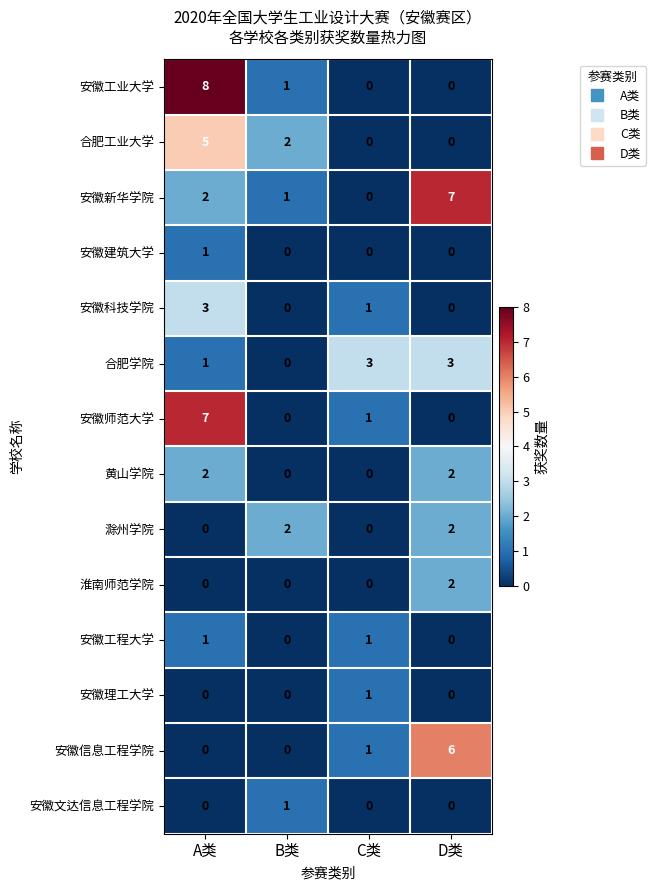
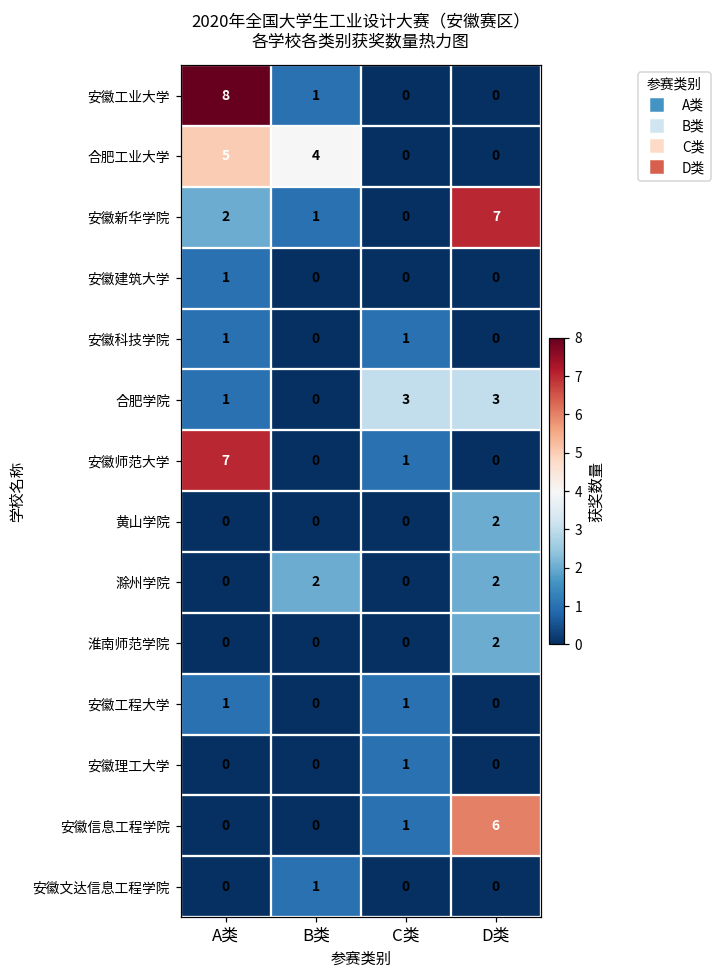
  {
    "安徽工业大学": {
      "A类": 8,
      "B类": 1,
      "C类": 0,
      "D类": 0
    },
    "合肥工业大学": {
      "A类": 5,
-     "B类": 2,
+     "B类": 4,
      "C类": 0,
      "D类": 0
    },
    "安徽新华学院": {
      "A类": 2,
      "B类": 1,
      "C类": 0,
      "D类": 7
    },
    "安徽建筑大学": {
      "A类": 1,
      "B类": 0,
      "C类": 0,
      "D类": 0
    },
    "安徽科技学院": {
-     "A类": 3,
+     "A类": 1,
      "B类": 0,
      "C类": 1,
      "D类": 0
    },
    "合肥学院": {
      "A类": 1,
      "B类": 0,
      "C类": 3,
      "D类": 3
    },
    "安徽师范大学": {
      "A类": 7,
      "B类": 0,
      "C类": 1,
      "D类": 0
    },
    "黄山学院": {
-     "A类": 2,
+     "A类": 0,
      "B类": 0,
      "C类": 0,
      "D类": 2
    },
    "滁州学院": {
      "A类": 0,
      "B类": 2,
      "C类": 0,
      "D类": 2
    },
    "淮南师范学院": {
      "A类": 0,
      "B类": 0,
      "C类": 0,
      "D类": 2
    },
    "安徽工程大学": {
      "A类": 1,
      "B类": 0,
      "C类": 1,
      "D类": 0
    },
    "安徽理工大学": {
      "A类": 0,
      "B类": 0,
      "C类": 1,
      "D类": 0
    },
    "安徽信息工程学院": {
      "A类": 0,
      "B类": 0,
      "C类": 1,
      "D类": 6
    },
    "安徽文达信息工程学院": {
      "A类": 0,
      "B类": 1,
      "C类": 0,
      "D类": 0
    }
  }
